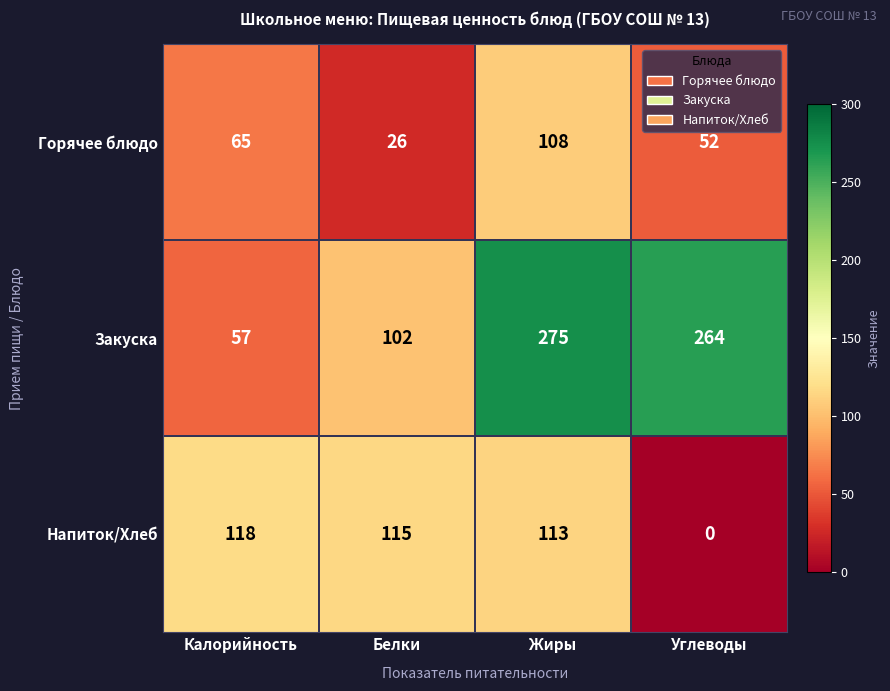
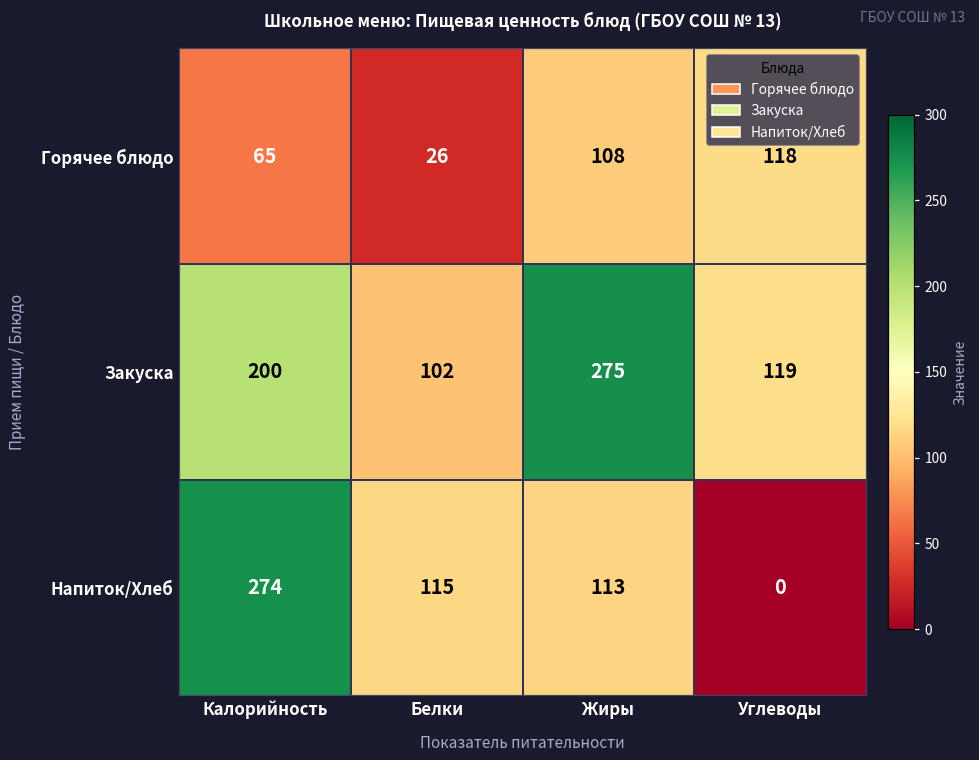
  {
    "Горячее блюдо": {
      "Калорийность": 65,
      "Белки": 26,
      "Жиры": 108,
-     "Углеводы": 52
+     "Углеводы": 118
    },
    "Закуска": {
-     "Калорийность": 57,
+     "Калорийность": 200,
      "Белки": 102,
      "Жиры": 275,
-     "Углеводы": 264
+     "Углеводы": 119
    },
    "Напиток/Хлеб": {
-     "Калорийность": 118,
+     "Калорийность": 274,
      "Белки": 115,
      "Жиры": 113,
      "Углеводы": 0
    }
  }
